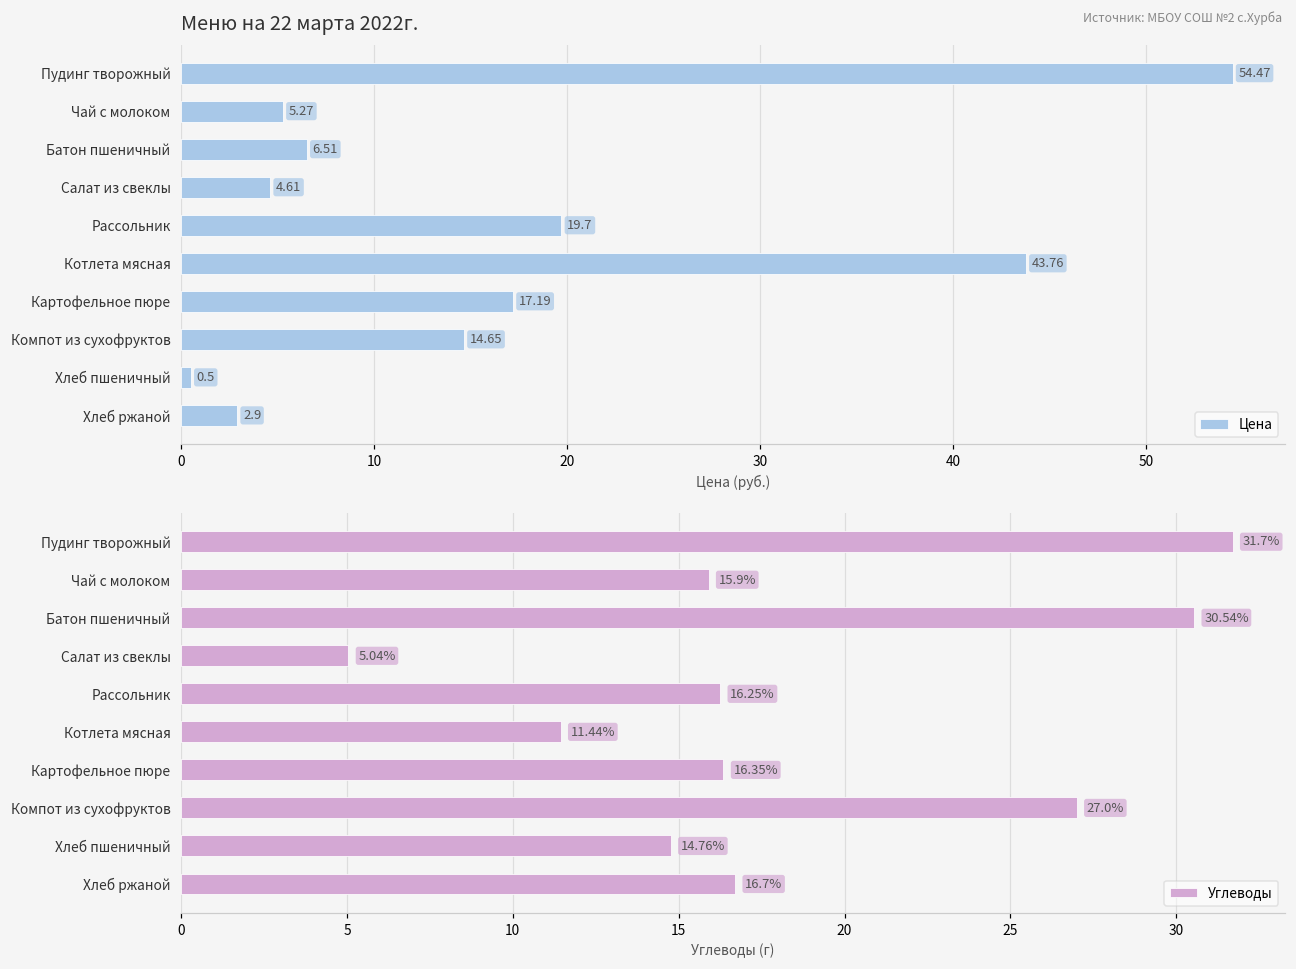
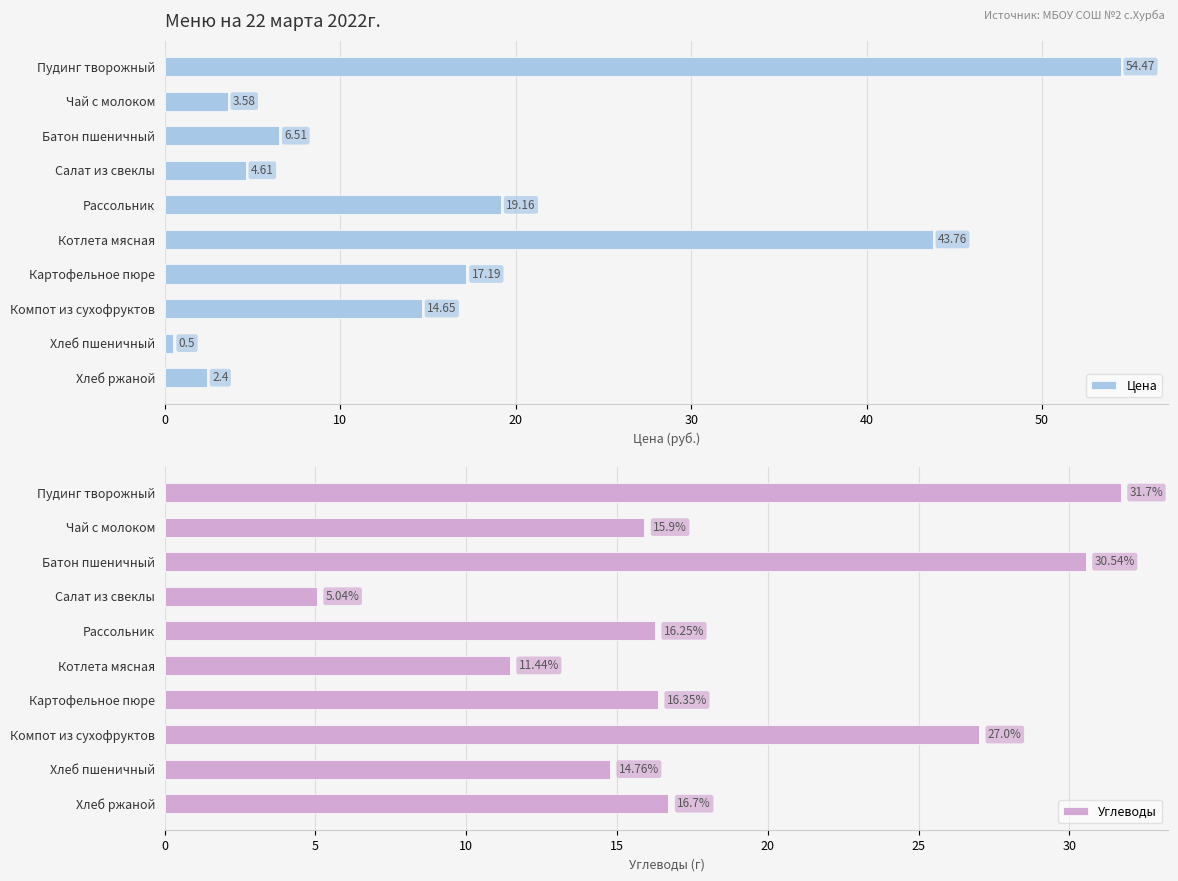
  {
    "Меню на 22 марта 2022г.": {
-     "Чай с молоком": 5.27,
-     "Рассольник": 19.7,
-     "Хлеб ржаной": 2.9
+     "Чай с молоком": 3.58,
+     "Рассольник": 19.16,
+     "Хлеб ржаной": 2.4
    }
  }
